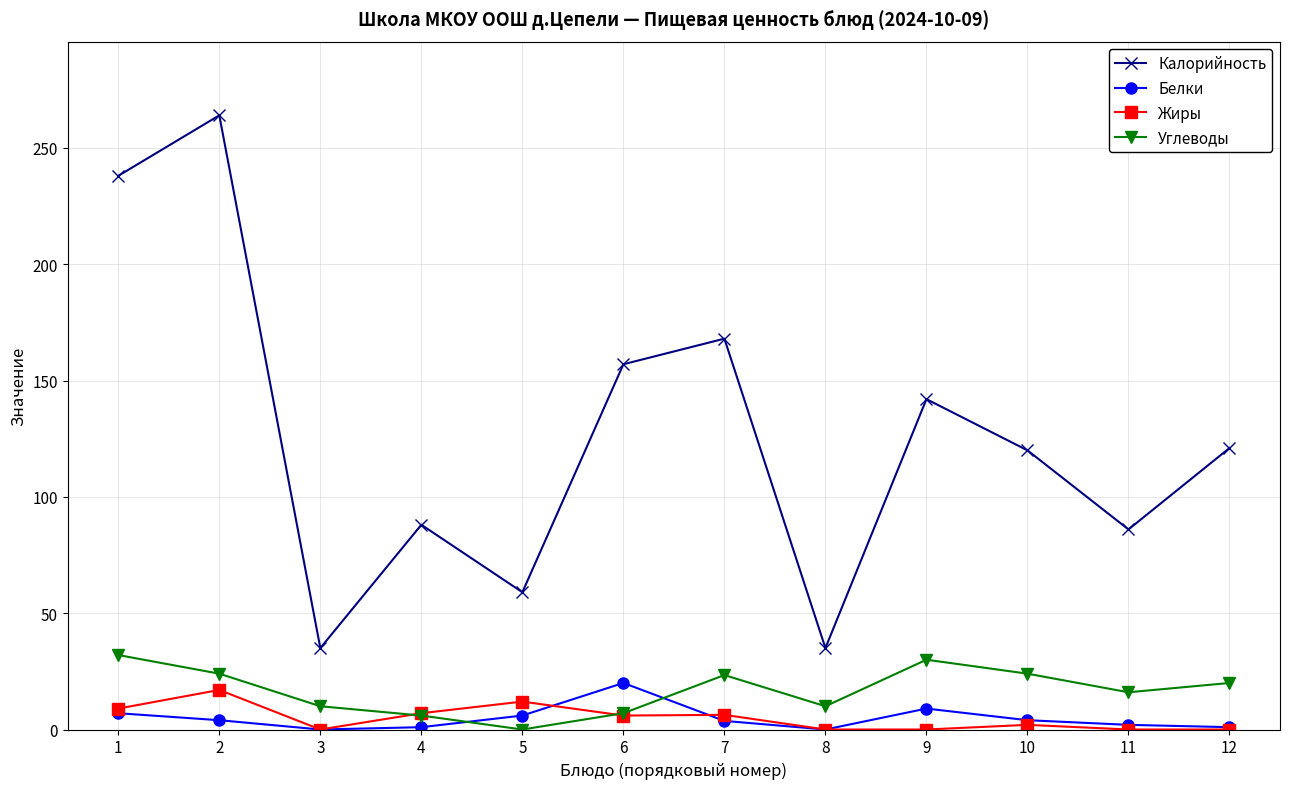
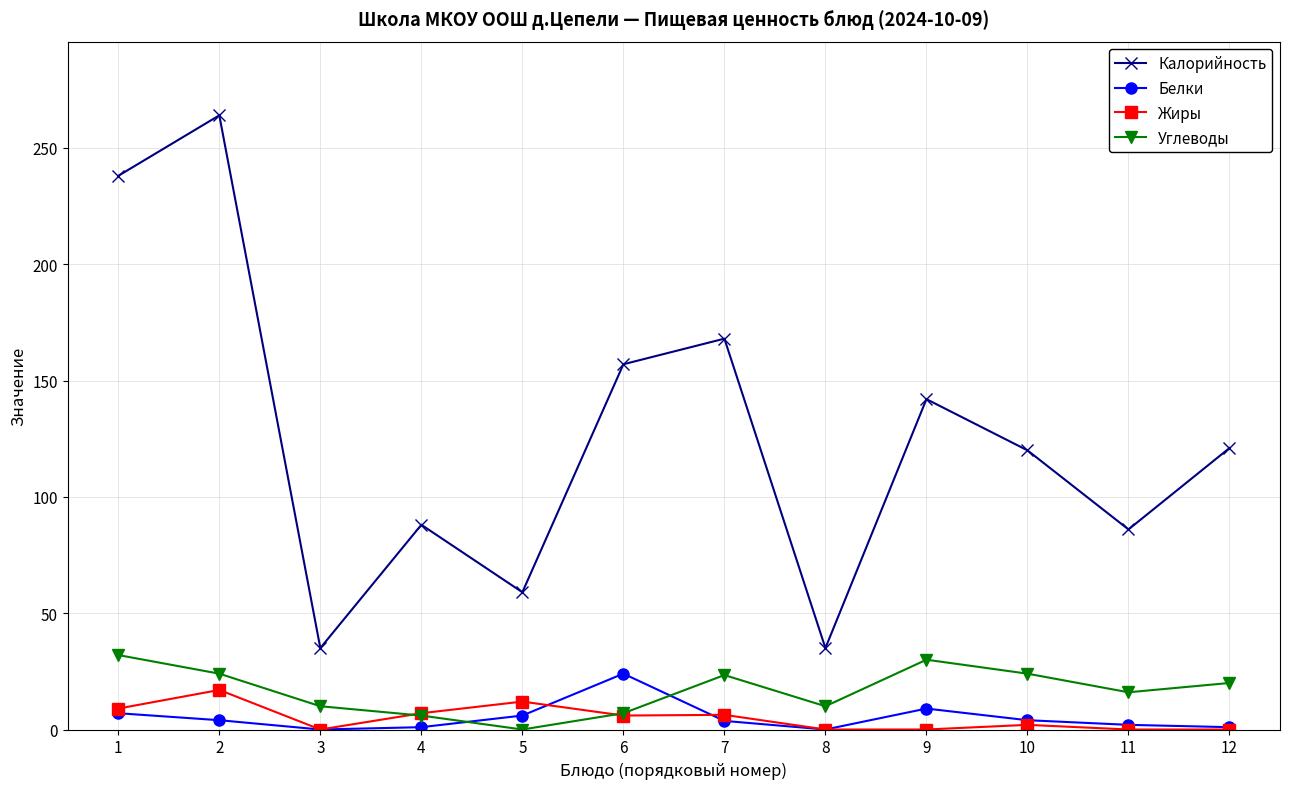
  {
    "Калорийность": {
      "1": 238,
      "2": 264,
      "3": 35,
      "4": 88,
      "5": 59,
      "6": 157,
      "7": 168,
      "8": 35,
      "9": 142,
      "10": 120,
      "11": 86,
      "12": 121
    },
    "Белки": {
      "1": 7,
      "2": 4,
      "4": 1,
      "5": 6,
-     "6": 20,
+     "6": 24,
      "7": 4,
      "9": 9,
      "10": 4,
      "11": 2
    },
    "Жиры": {
      "1": 9,
      "2": 17,
      "5": 12,
      "7": 6,
      "9": 0,
      "10": 2,
      "11": 0
    },
    "Углеводы": {
      "1": 32,
      "2": 24,
      "3": 10,
      "5": 0,
      "7": 23,
      "8": 10,
      "9": 30,
      "10": 24,
      "11": 16,
      "12": 20
    }
  }
